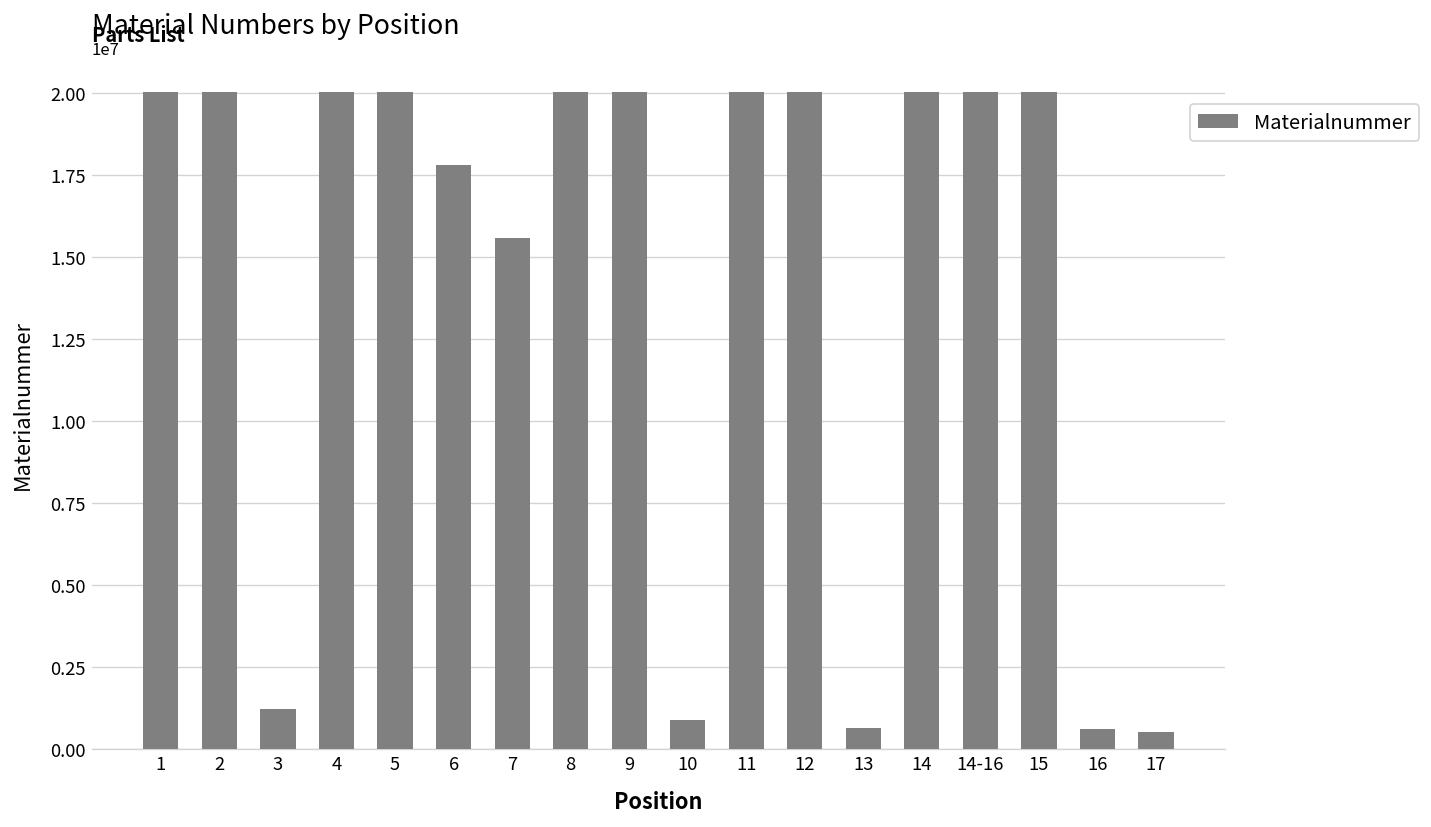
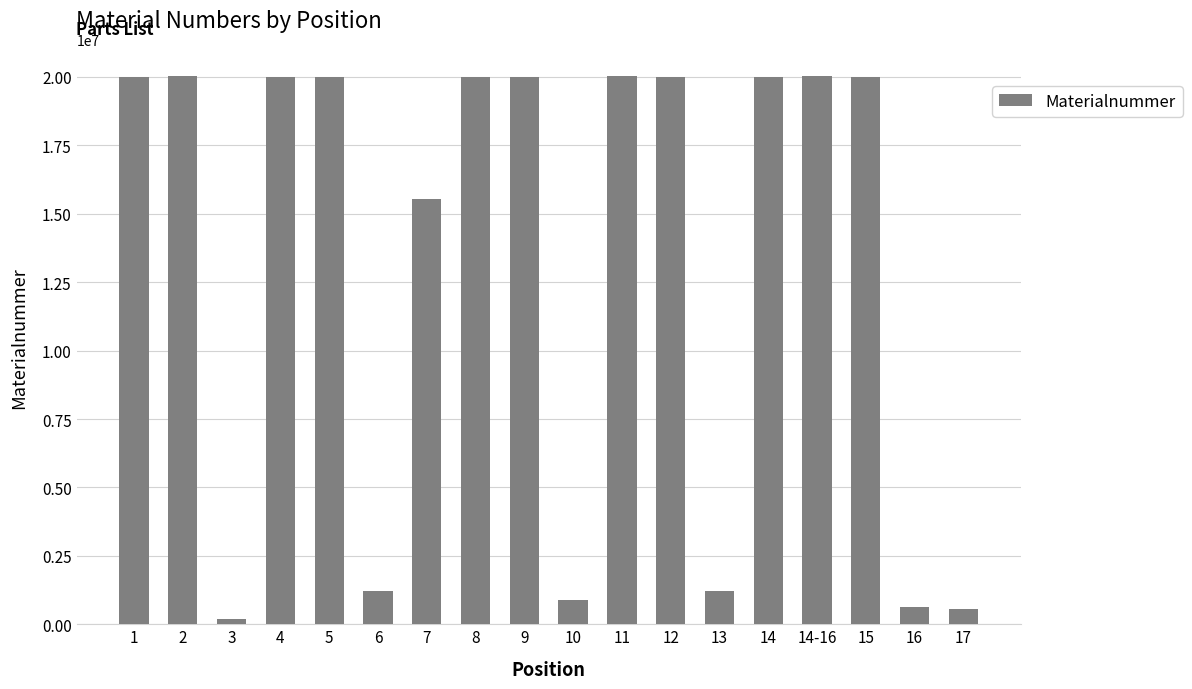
  {
    "1": 20000000,
    "2": 20000000,
-   "3": 1200000,
+   "3": 200000,
    "4": 20000000,
    "5": 20000000,
-   "6": 17800000,
+   "6": 1200000,
    "7": 15600000,
    "8": 20000000,
    "9": 20000000,
    "10": 900000,
    "11": 20000000,
    "12": 20000000,
-   "13": 600000,
+   "13": 1200000,
    "14": 20000000,
    "14-16": 20000000,
    "15": 20000000,
    "16": 600000,
    "17": 500000
  }
